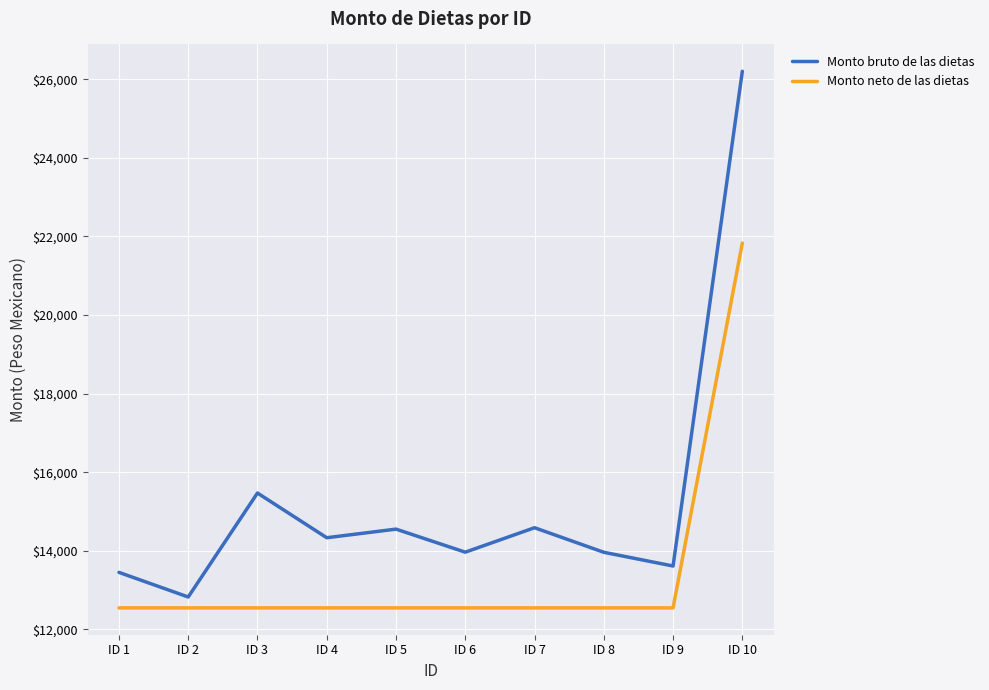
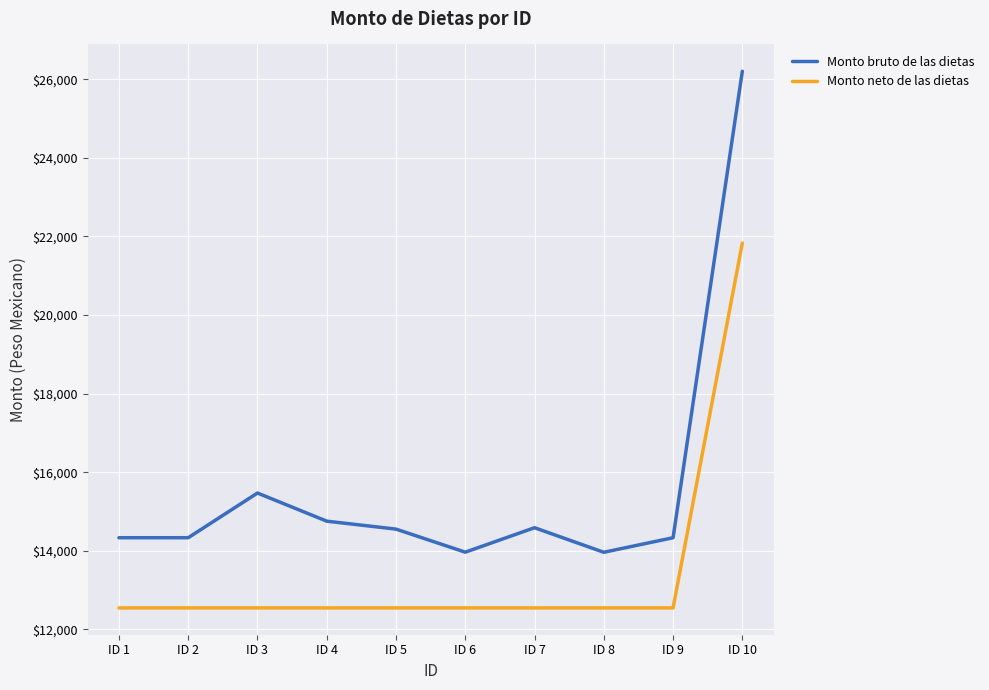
  {
    "Monto bruto de las dietas": {
-     "ID 1": "$13,500",
-     "ID 2": "$12,800",
+     "ID 1": "$14,300",
+     "ID 2": "$14,300",
      "ID 3": "$15,500",
-     "ID 4": "$14,300",
+     "ID 4": "$14,800",
      "ID 5": "$14,600",
      "ID 6": "$14,000",
      "ID 7": "$14,600",
      "ID 8": "$14,000",
-     "ID 9": "$13,600",
+     "ID 9": "$14,300",
      "ID 10": "$26,200"
    },
    "Monto neto de las dietas": {
      "ID 1": "$12,500",
      "ID 2": "$12,500",
      "ID 3": "$12,500",
      "ID 4": "$12,500",
      "ID 5": "$12,500",
      "ID 6": "$12,500",
      "ID 7": "$12,500",
      "ID 8": "$12,500",
      "ID 9": "$12,500",
      "ID 10": "$21,800"
    }
  }
